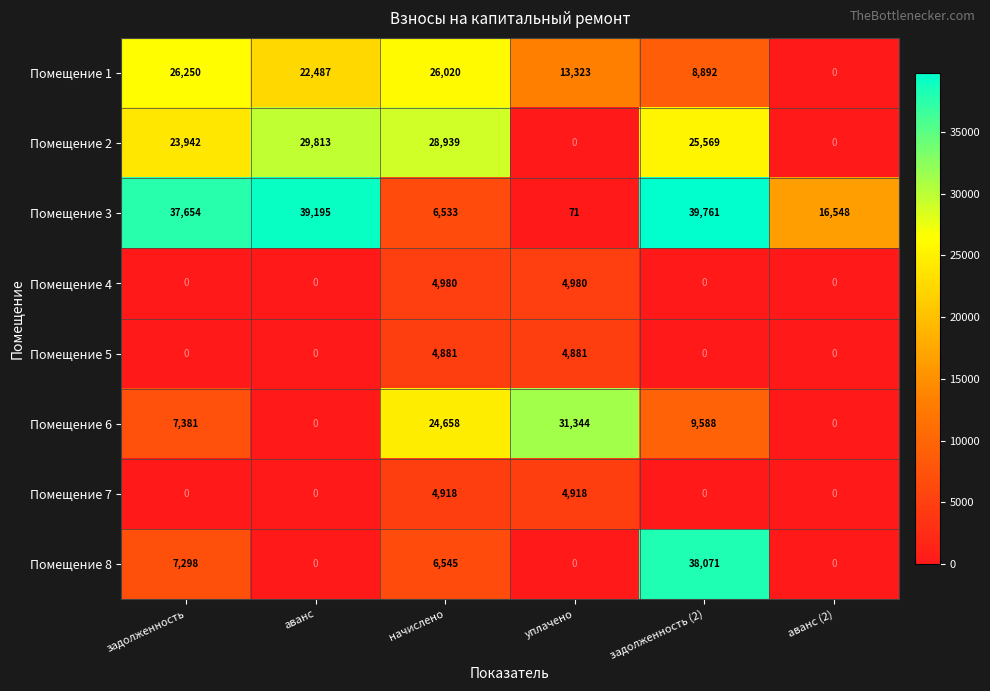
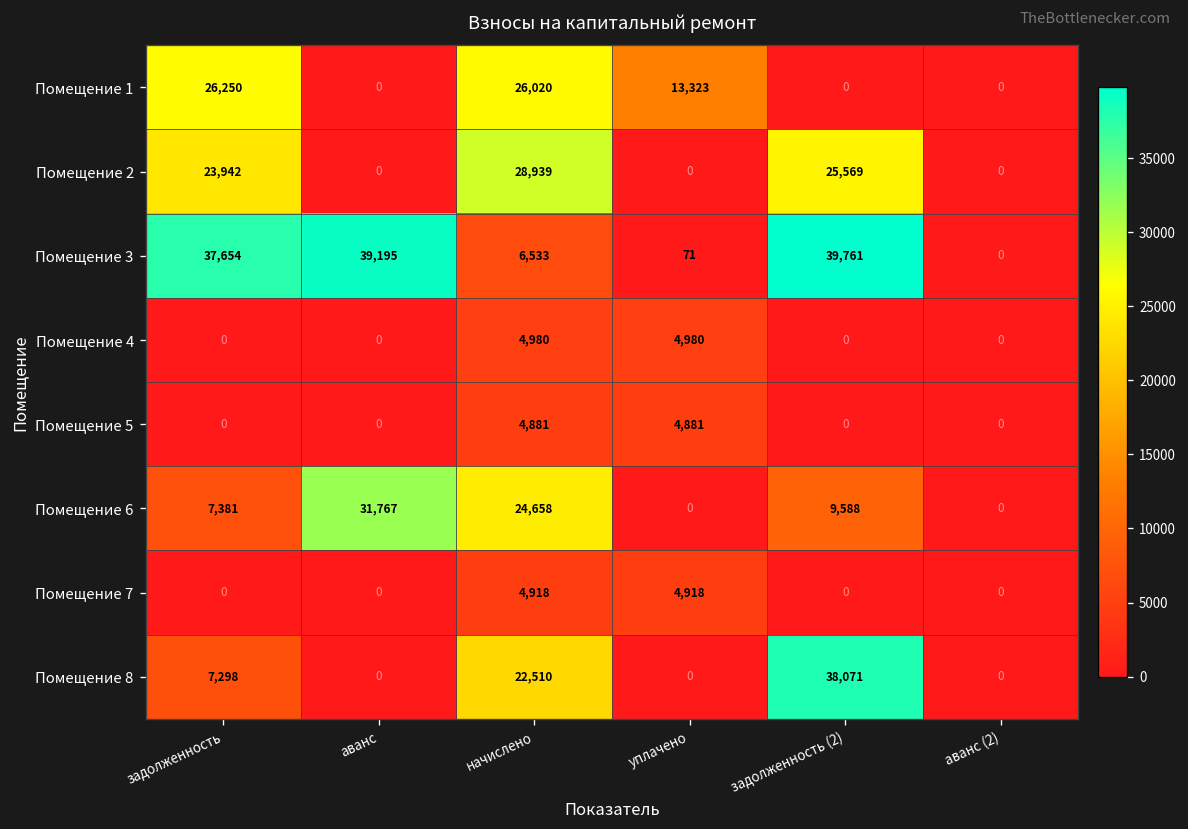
  {
    "Помещение 1": {
      "задолженность": "26,250",
-     "аванс": "22,487",
+     "аванс": "0",
      "начислено": "26,020",
      "уплачено": "13,323",
-     "задолженность (2)": "8,892",
+     "задолженность (2)": "0",
      "аванс (2)": "0"
    },
    "Помещение 2": {
      "задолженность": "23,942",
-     "аванс": "29,813",
+     "аванс": "0",
      "начислено": "28,939",
      "уплачено": "0",
      "задолженность (2)": "25,569",
      "аванс (2)": "0"
    },
    "Помещение 3": {
      "задолженность": "37,654",
      "аванс": "39,195",
      "начислено": "6,533",
      "уплачено": "71",
      "задолженность (2)": "39,761",
-     "аванс (2)": "16,548"
+     "аванс (2)": "0"
    },
    "Помещение 4": {
      "задолженность": "0",
      "аванс": "0",
      "начислено": "4,980",
      "уплачено": "4,980",
      "задолженность (2)": "0",
      "аванс (2)": "0"
    },
    "Помещение 5": {
      "задолженность": "0",
      "аванс": "0",
      "начислено": "4,881",
      "уплачено": "4,881",
      "задолженность (2)": "0",
      "аванс (2)": "0"
    },
    "Помещение 6": {
      "задолженность": "7,381",
-     "аванс": "0",
+     "аванс": "31,767",
      "начислено": "24,658",
-     "уплачено": "31,344",
+     "уплачено": "0",
      "задолженность (2)": "9,588",
      "аванс (2)": "0"
    },
    "Помещение 7": {
      "задолженность": "0",
      "аванс": "0",
      "начислено": "4,918",
      "уплачено": "4,918",
      "задолженность (2)": "0",
      "аванс (2)": "0"
    },
    "Помещение 8": {
      "задолженность": "7,298",
      "аванс": "0",
-     "начислено": "6,545",
+     "начислено": "22,510",
      "уплачено": "0",
      "задолженность (2)": "38,071",
      "аванс (2)": "0"
    }
  }
